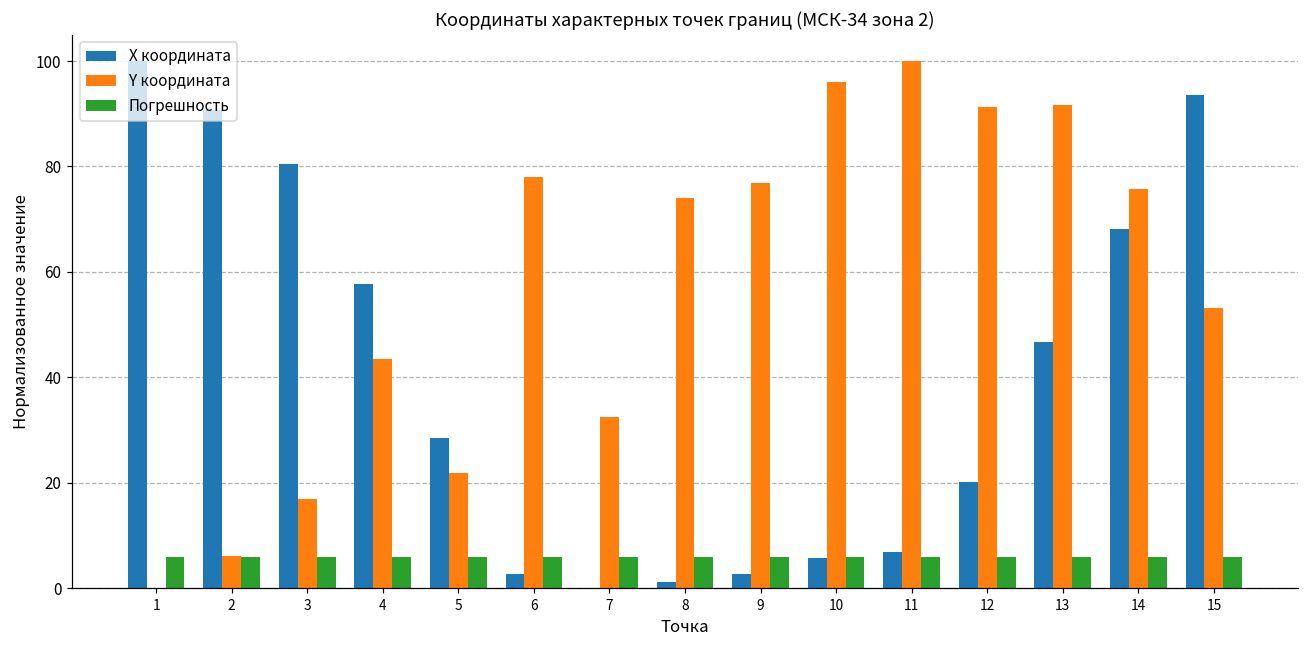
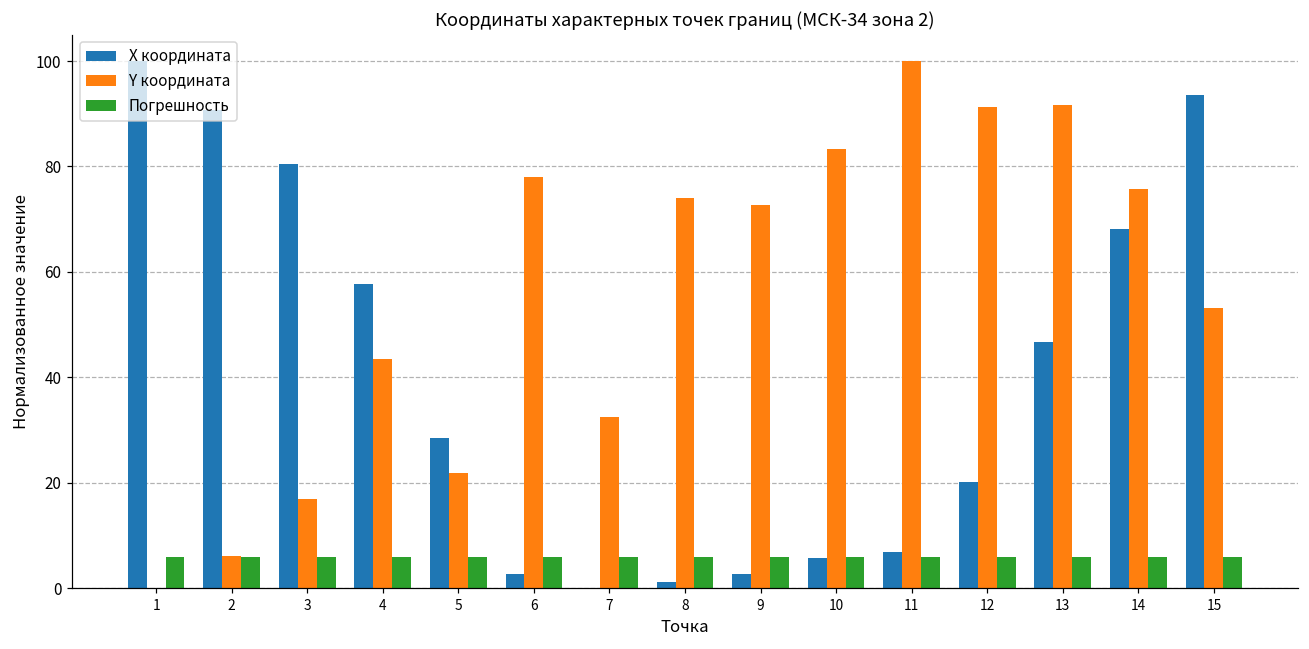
  {
    "X координата": {
      "3": 80,
      "4": 58,
      "5": 28,
      "6": 3,
      "7": 0,
      "8": 1,
      "9": 3,
      "10": 6,
      "11": 7,
      "12": 20,
      "13": 47,
      "14": 68,
      "15": 94
    },
    "Y координата": {
      "1": 0,
      "2": 6,
      "3": 17,
      "4": 43,
      "5": 22,
      "6": 78,
      "7": 32,
      "8": 74,
-     "9": 77,
-     "10": 96,
+     "9": 73,
+     "10": 83,
      "11": 100,
      "12": 91,
      "13": 92,
      "14": 76,
      "15": 53
    },
    "Погрешность": {
      "1": 6,
      "2": 6,
      "3": 6,
      "4": 6,
      "5": 6,
      "6": 6,
      "7": 6,
      "8": 6,
      "9": 6,
      "10": 6,
      "11": 6,
      "12": 6,
      "13": 6,
      "14": 6,
      "15": 6
    }
  }
